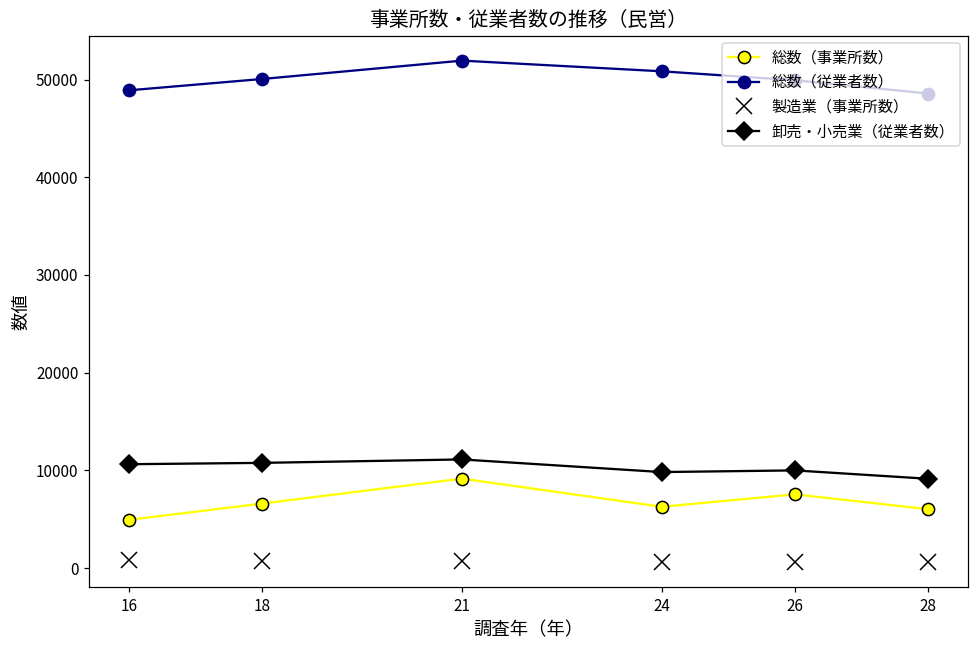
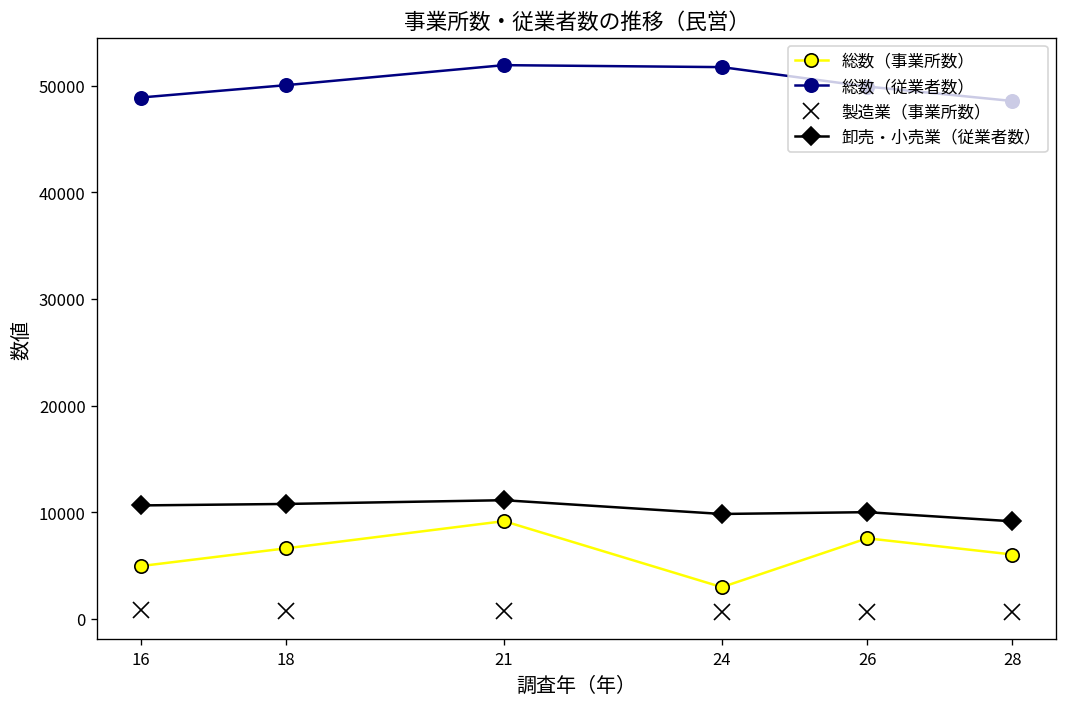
  {
    "総数（事業所数）": {
      "16": 5000,
      "18": 7000,
      "21": 9000,
-     "24": 6000,
+     "24": 3000,
      "26": 8000,
      "28": 6000
    },
    "総数（従業者数）": {
      "16": 49000,
      "18": 50000,
      "21": 52000,
-     "24": 51000
+     "24": 52000
    }
  }
